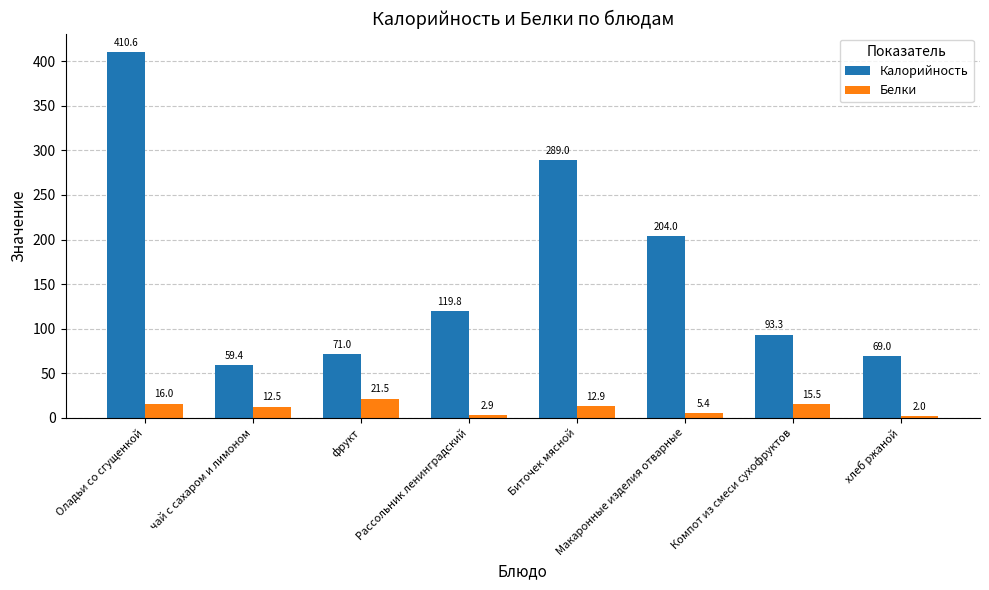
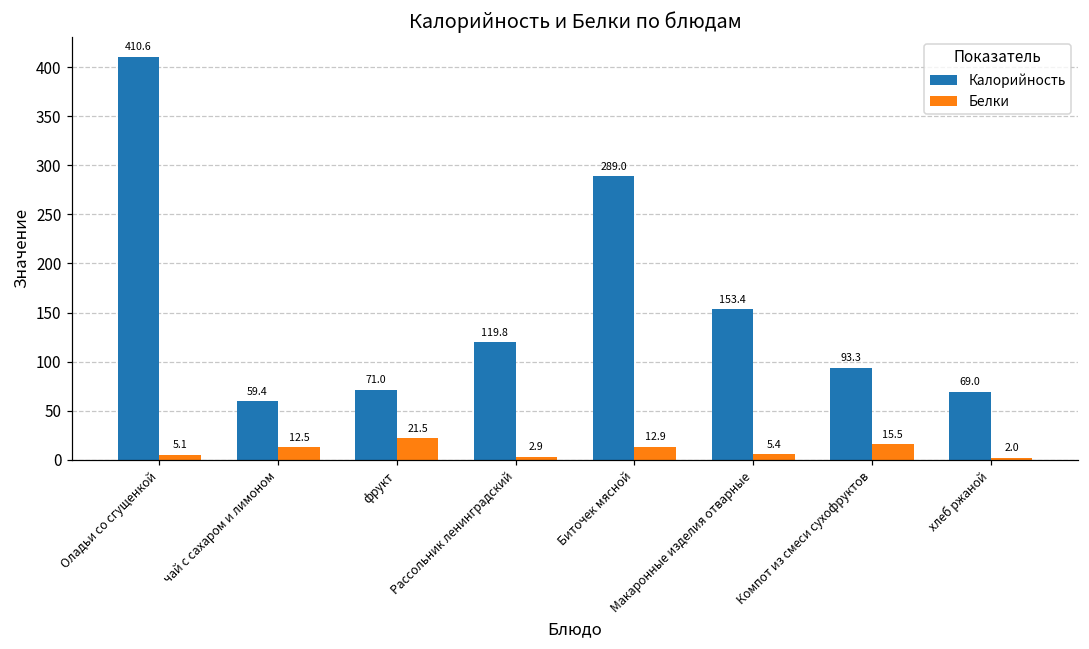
  {
    "Калорийность": {
      "Оладьи со сгущенкой": 410.6,
      "чай с сахаром и лимоном": 59.4,
      "фрукт": 71.0,
      "Рассольник ленинградский": 119.8,
      "Биточек мясной": 289.0,
-     "Макаронные изделия отварные": 204.0,
+     "Макаронные изделия отварные": 153.4,
      "Компот из смеси сухофруктов": 93.3,
      "хлеб ржаной": 69.0
    },
    "Белки": {
-     "Оладьи со сгущенкой": 16.0,
+     "Оладьи со сгущенкой": 5.1,
      "чай с сахаром и лимоном": 12.5,
      "фрукт": 21.5,
      "Рассольник ленинградский": 2.9,
      "Биточек мясной": 12.9,
      "Макаронные изделия отварные": 5.4,
      "Компот из смеси сухофруктов": 15.5,
      "хлеб ржаной": 2.0
    }
  }
